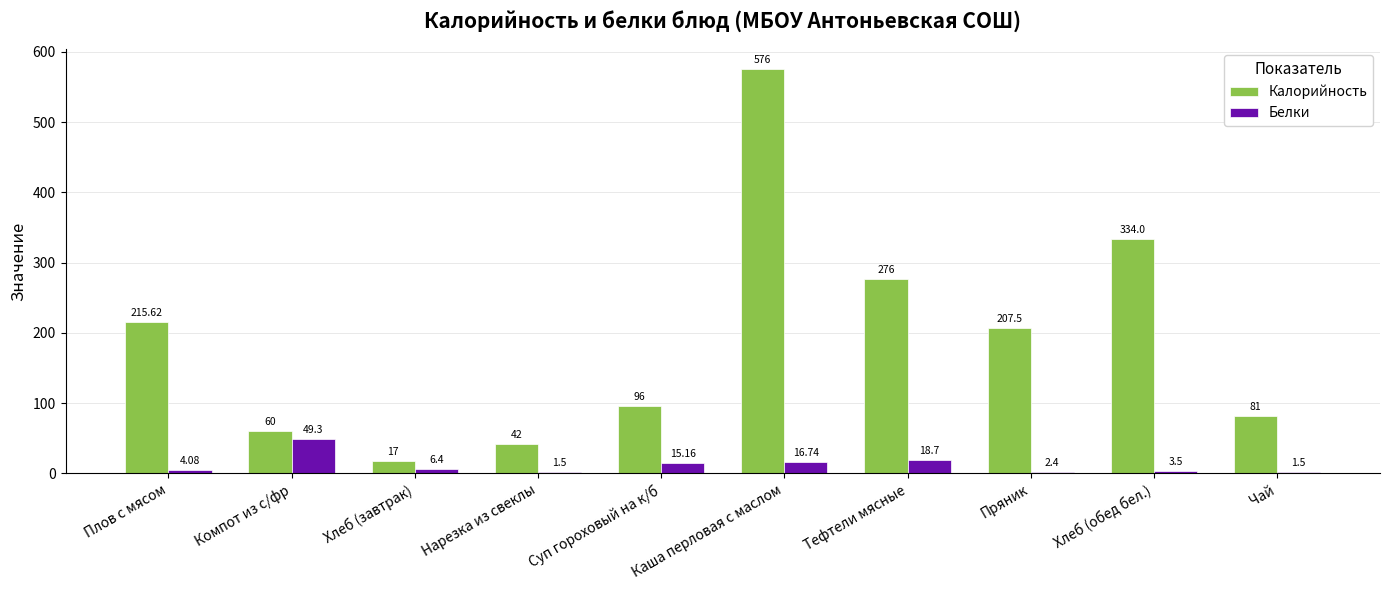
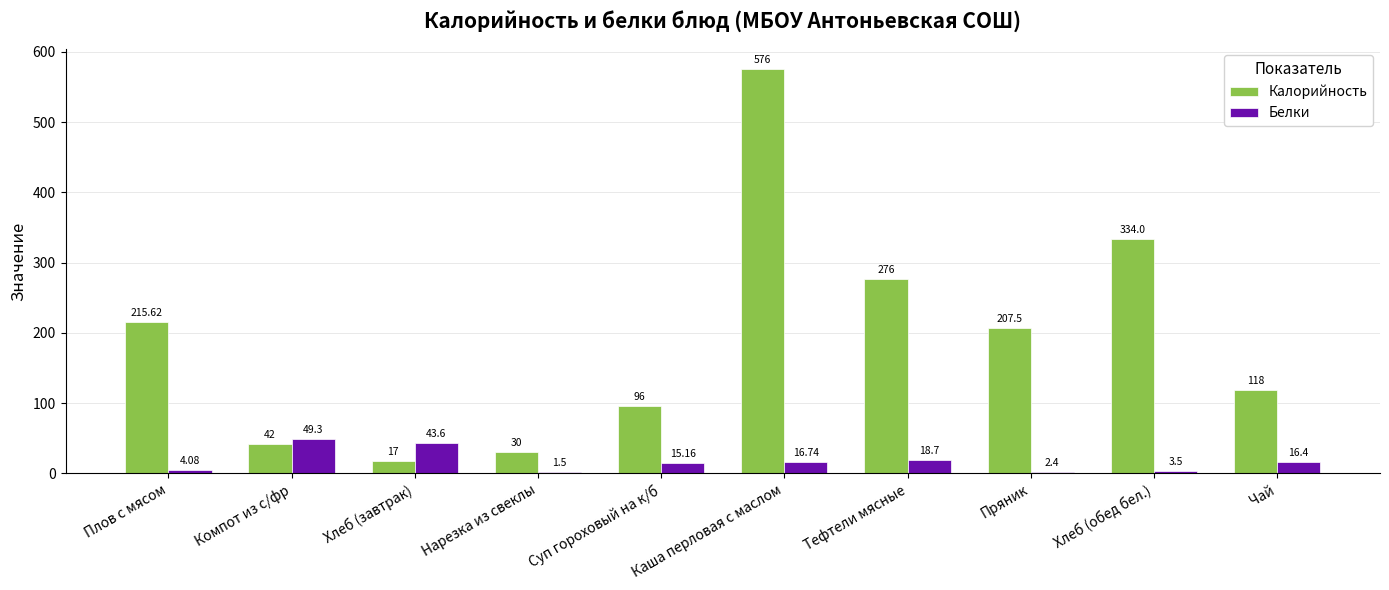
  {
    "Калорийность": {
      "Плов с мясом": 215.62,
-     "Компот из с/фр": 60,
+     "Компот из с/фр": 42,
      "Хлеб (завтрак)": 17,
-     "Нарезка из свеклы": 42,
+     "Нарезка из свеклы": 30,
      "Суп гороховый на к/б": 96,
      "Каша перловая с маслом": 576,
      "Тефтели мясные": 276,
      "Пряник": 207.5,
      "Хлеб (обед бел.)": 334.0,
-     "Чай": 81
+     "Чай": 118
    },
    "Белки": {
      "Плов с мясом": 4.08,
      "Компот из с/фр": 49.3,
-     "Хлеб (завтрак)": 6.4,
+     "Хлеб (завтрак)": 43.6,
      "Нарезка из свеклы": 1.5,
      "Суп гороховый на к/б": 15.16,
      "Каша перловая с маслом": 16.74,
      "Тефтели мясные": 18.7,
      "Пряник": 2.4,
      "Хлеб (обед бел.)": 3.5,
-     "Чай": 1.5
+     "Чай": 16.4
    }
  }
